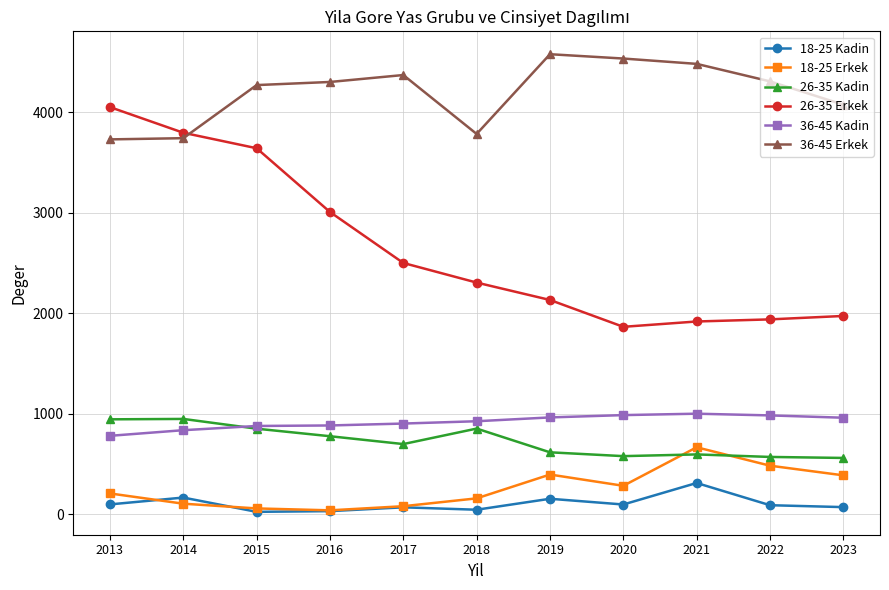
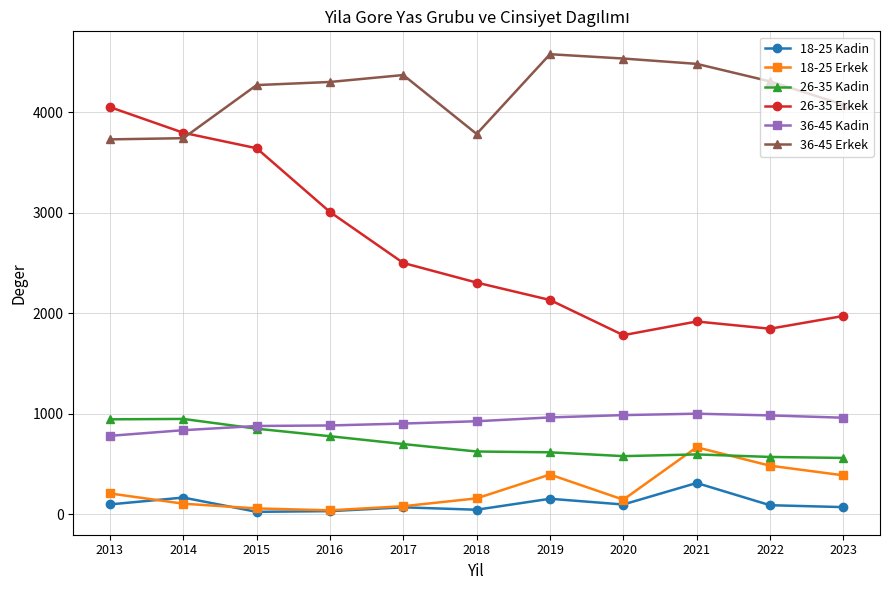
  {
    "18-25 Kadin": {
      "2013": 100,
      "2014": 170,
      "2015": 20,
      "2018": 50,
      "2019": 150,
      "2020": 100,
      "2021": 310,
      "2022": 90,
      "2023": 70
    },
    "18-25 Erkek": {
      "2013": 210,
      "2014": 110,
      "2015": 60,
      "2018": 160,
      "2019": 400,
-     "2020": 280,
+     "2020": 150,
      "2021": 670,
      "2022": 480,
      "2023": 390
    },
    "26-35 Kadin": {
      "2013": 940,
      "2014": 950,
      "2015": 850,
      "2016": 780,
      "2017": 700,
-     "2018": 850,
+     "2018": 620,
      "2019": 620,
      "2020": 580,
      "2021": 600,
      "2022": 570,
      "2023": 560
    },
    "26-35 Erkek": {
      "2013": 4050,
      "2014": 3790,
      "2015": 3640,
      "2016": 3010,
      "2017": 2500,
      "2018": 2300,
      "2019": 2130,
-     "2020": 1860,
+     "2020": 1780,
      "2021": 1920,
-     "2022": 1940,
+     "2022": 1850,
      "2023": 1970
    },
    "36-45 Kadin": {
      "2013": 780,
      "2014": 840,
      "2015": 880,
      "2016": 880,
      "2017": 900,
      "2018": 930,
      "2019": 960,
      "2020": 990,
      "2021": 1000,
      "2022": 980,
      "2023": 960
    },
    "36-45 Erkek": {
      "2013": 3730,
      "2014": 3740,
      "2015": 4270,
      "2016": 4300,
      "2017": 4370,
      "2018": 3780,
      "2019": 4580,
      "2020": 4530,
      "2021": 4480
    }
  }
